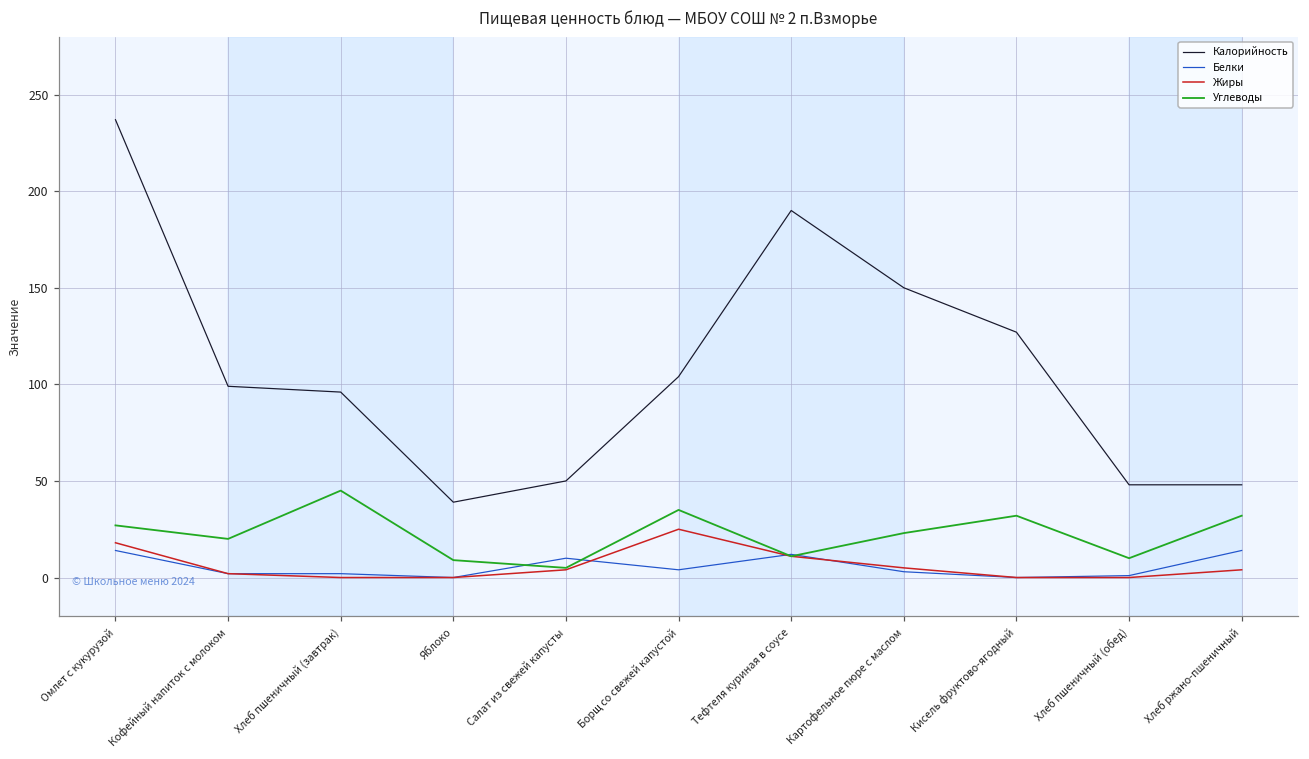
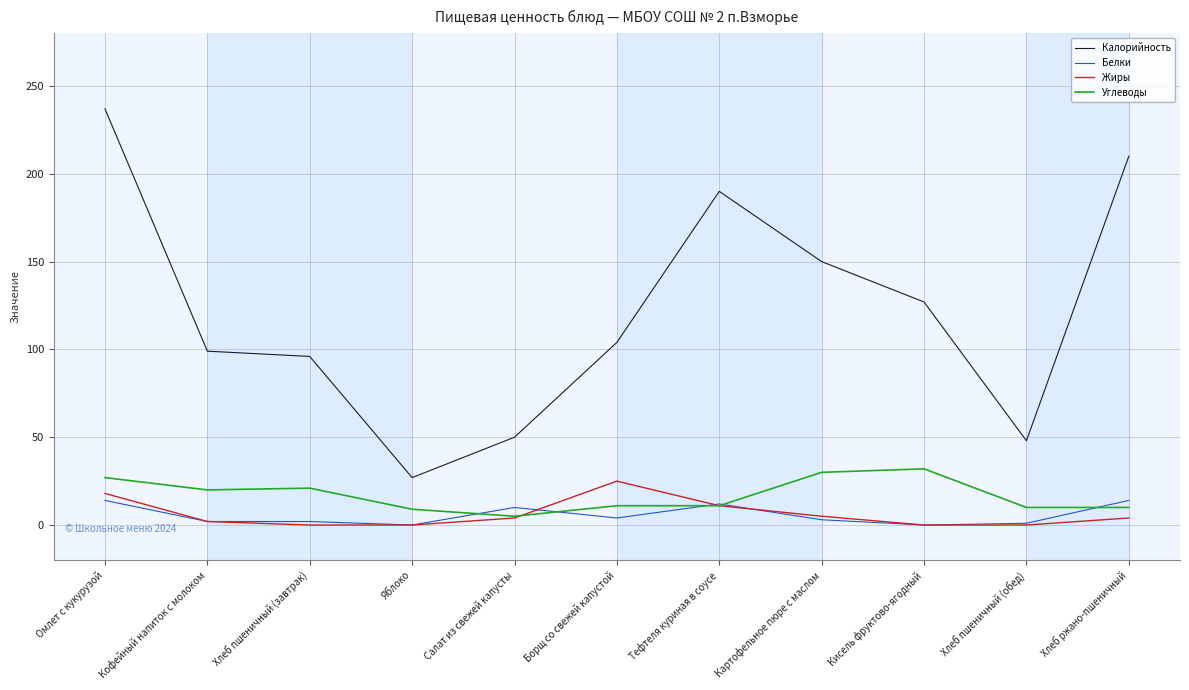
  {
    "Калорийность": {
      "Омлет с кукурузой": 237,
      "Кофейный напиток с молоком": 99,
      "Хлеб пшеничный (завтрак)": 96,
-     "Яблоко": 39,
+     "Яблоко": 27,
      "Салат из свежей капусты": 50,
      "Борщ со свежей капустой": 104,
      "Тефтеля куриная в соусе": 190,
      "Картофельное пюре с маслом": 150,
      "Кисель фруктово-ягодный": 127,
      "Хлеб пшеничный (обед)": 48,
-     "Хлеб ржано-пшеничный": 48
+     "Хлеб ржано-пшеничный": 210
    },
    "Белки": {
      "Хлеб пшеничный (завтрак)": 2,
      "Салат из свежей капусты": 10,
      "Борщ со свежей капустой": 4,
      "Картофельное пюре с маслом": 3,
      "Хлеб ржано-пшеничный": 14
    },
    "Жиры": {
      "Омлет с кукурузой": 18,
      "Хлеб пшеничный (завтрак)": 0,
      "Борщ со свежей капустой": 25,
      "Картофельное пюре с маслом": 5,
      "Хлеб ржано-пшеничный": 4
    },
    "Углеводы": {
      "Омлет с кукурузой": 27,
      "Кофейный напиток с молоком": 20,
-     "Хлеб пшеничный (завтрак)": 45,
+     "Хлеб пшеничный (завтрак)": 21,
      "Яблоко": 9,
-     "Борщ со свежей капустой": 35,
-     "Картофельное пюре с маслом": 23,
+     "Борщ со свежей капустой": 11,
+     "Картофельное пюре с маслом": 30,
      "Кисель фруктово-ягодный": 32,
      "Хлеб пшеничный (обед)": 10,
-     "Хлеб ржано-пшеничный": 32
+     "Хлеб ржано-пшеничный": 10
    }
  }
